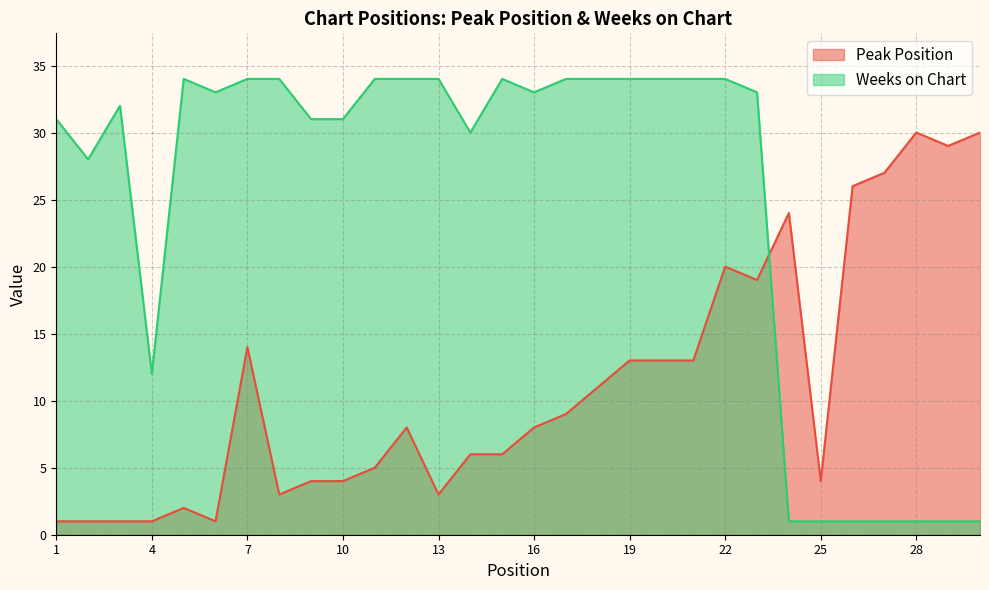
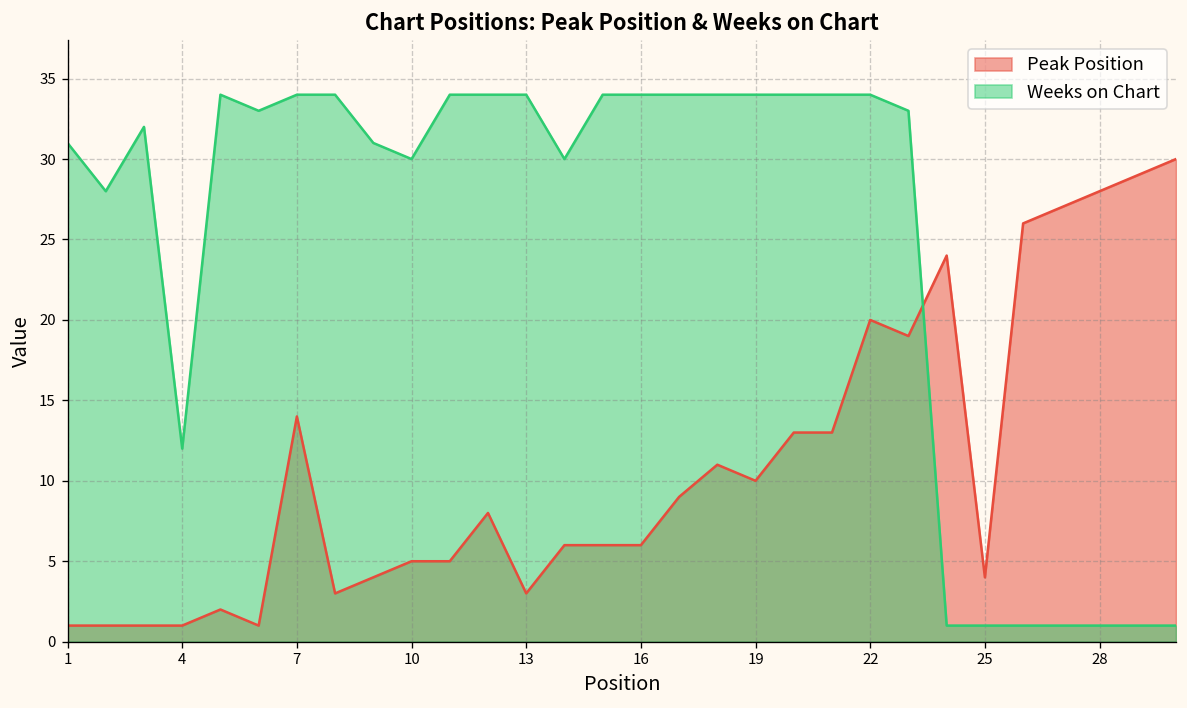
  {
    "Peak Position": {
      "1": 1,
      "4": 1,
      "7": 14,
-     "10": 4,
+     "10": 5,
      "13": 3,
-     "16": 8,
-     "19": 13,
+     "16": 6,
+     "19": 10,
      "22": 20,
      "25": 4,
-     "28": 30
+     "28": 28
    },
    "Weeks on Chart": {
      "1": 31,
      "4": 12,
      "7": 34,
-     "10": 31,
+     "10": 30,
      "13": 34,
-     "16": 33,
+     "16": 34,
      "19": 34,
      "22": 34,
      "25": 1,
      "28": 1
    }
  }
